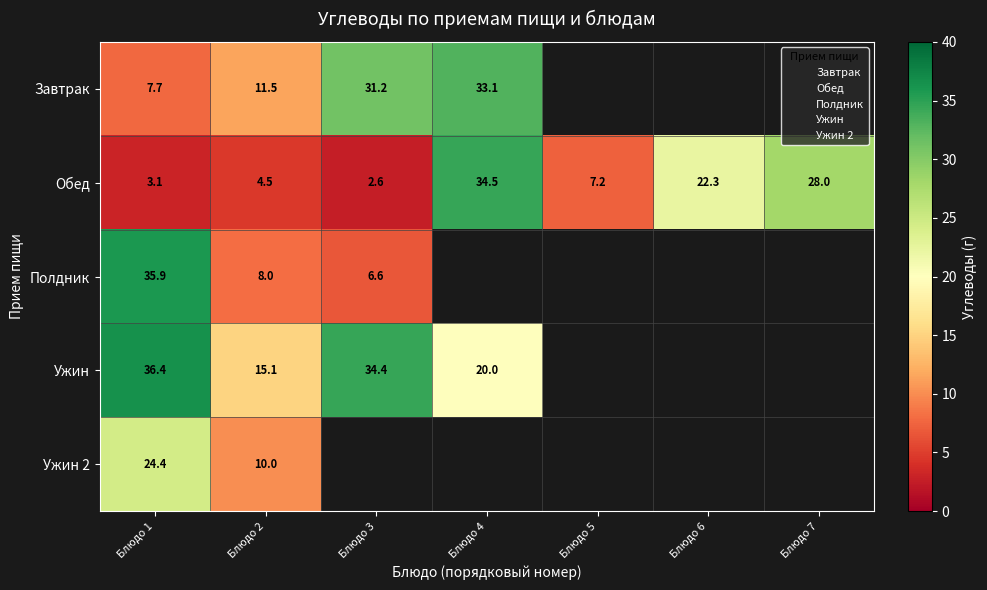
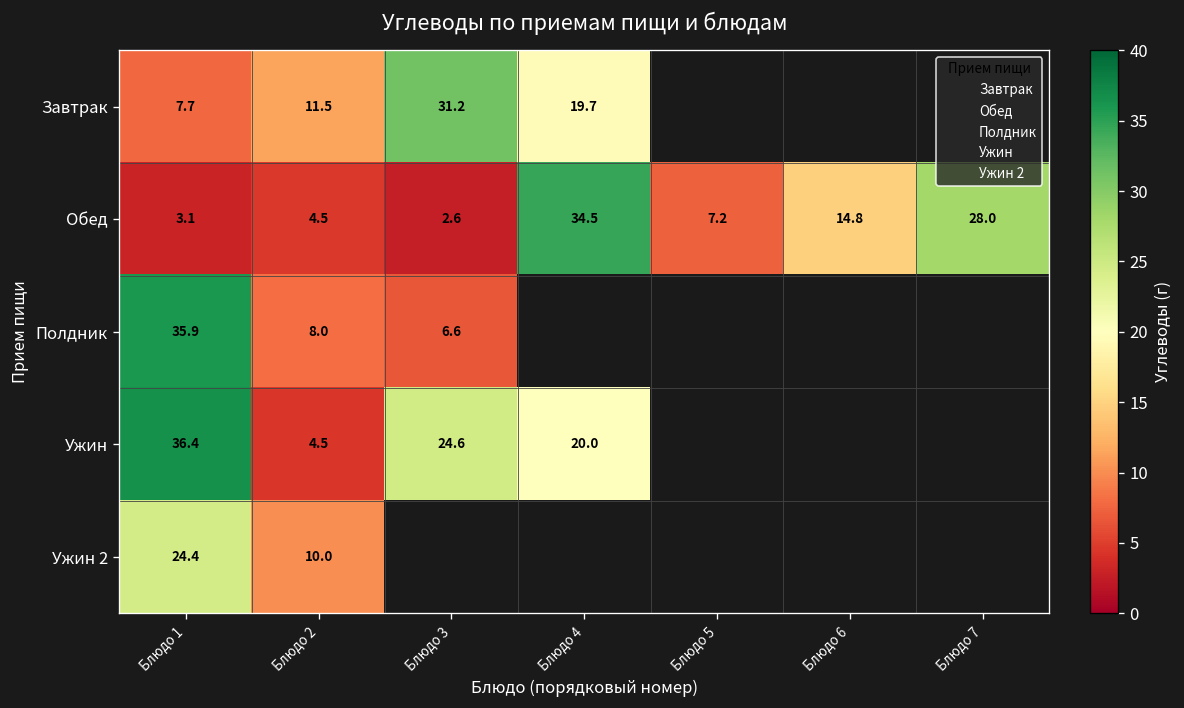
  {
    "Завтрак": {
      "Блюдо 1": 7.7,
      "Блюдо 2": 11.5,
      "Блюдо 3": 31.2,
-     "Блюдо 4": 33.1
+     "Блюдо 4": 19.7
    },
    "Обед": {
      "Блюдо 1": 3.1,
      "Блюдо 2": 4.5,
      "Блюдо 3": 2.6,
      "Блюдо 4": 34.5,
      "Блюдо 5": 7.2,
-     "Блюдо 6": 22.3,
+     "Блюдо 6": 14.8,
      "Блюдо 7": 28.0
    },
    "Полдник": {
      "Блюдо 1": 35.9,
      "Блюдо 2": 8.0,
      "Блюдо 3": 6.6
    },
    "Ужин": {
      "Блюдо 1": 36.4,
-     "Блюдо 2": 15.1,
-     "Блюдо 3": 34.4,
+     "Блюдо 2": 4.5,
+     "Блюдо 3": 24.6,
      "Блюдо 4": 20.0
    },
    "Ужин 2": {
      "Блюдо 1": 24.4,
      "Блюдо 2": 10.0
    }
  }
